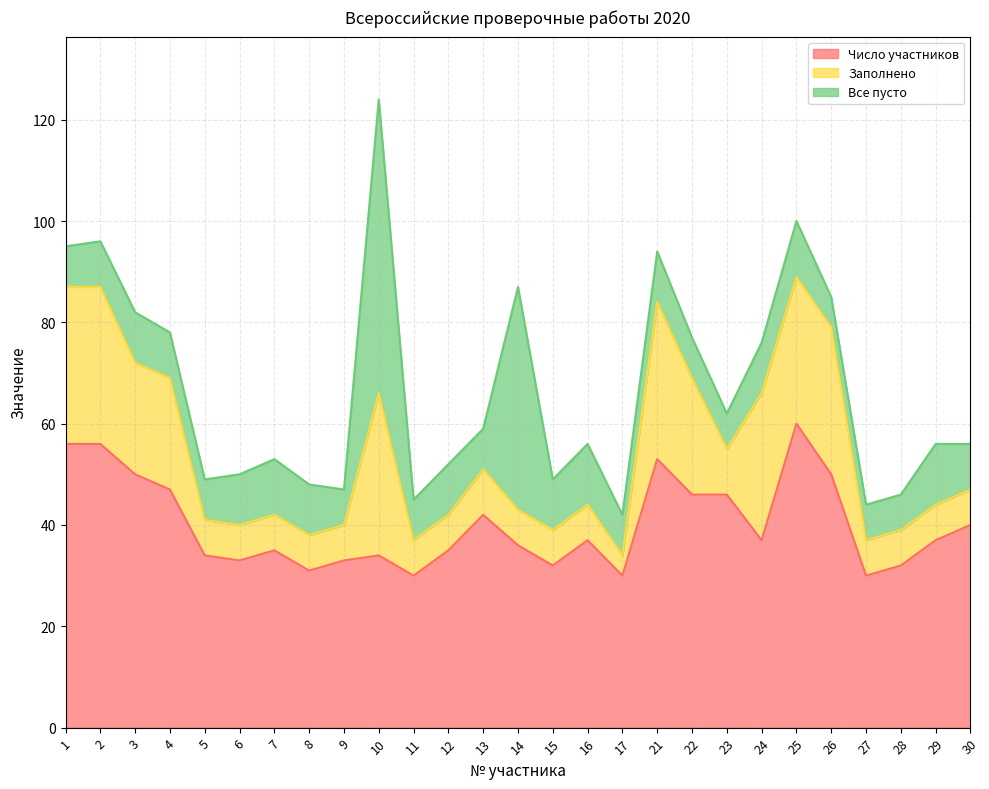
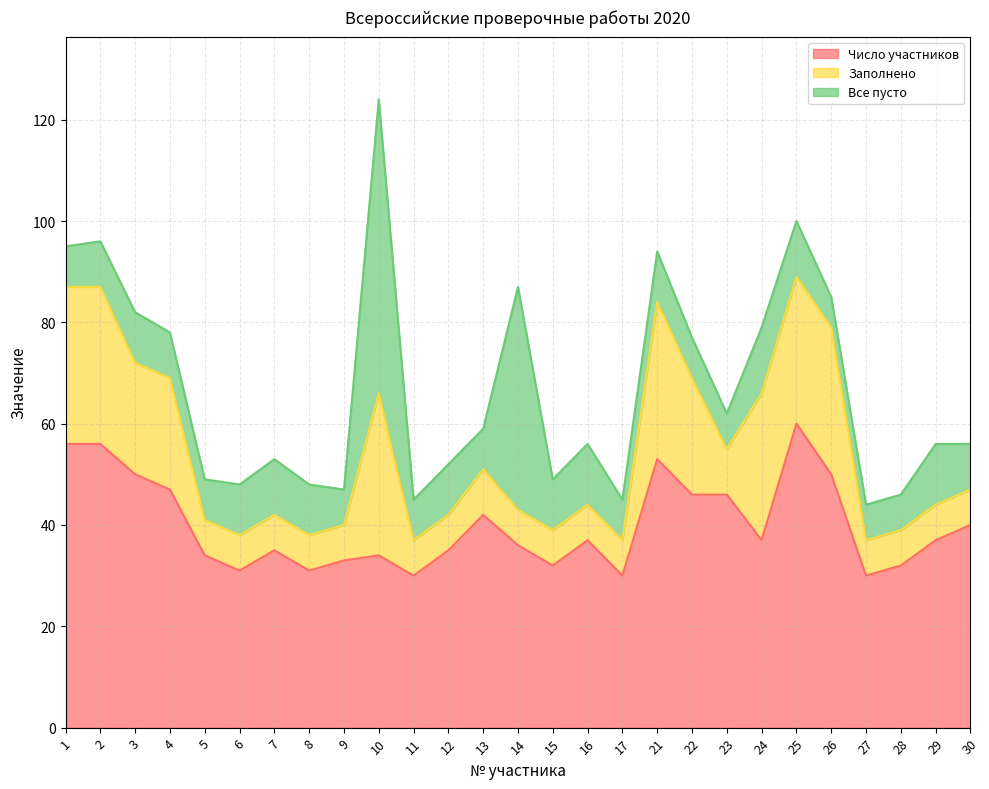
  {
    "Число участников": {
      "1": 56,
      "2": 56,
      "3": 50,
      "4": 47,
      "5": 34,
-     "6": 33,
+     "6": 31,
      "7": 35,
      "8": 31,
      "9": 33,
      "10": 34,
      "11": 30,
      "12": 35,
      "13": 42,
      "14": 36,
      "15": 32,
      "16": 37,
      "17": 30,
      "21": 53,
      "22": 46,
      "23": 46,
      "24": 37,
      "25": 60,
      "26": 50,
      "27": 30,
      "28": 32,
      "29": 37,
      "30": 40
    },
    "Заполнено": {
      "1": 31,
      "2": 31,
      "3": 22,
      "4": 22,
      "5": 7,
      "6": 7,
      "7": 7,
      "8": 7,
      "9": 7,
      "10": 32,
      "11": 7,
      "12": 7,
      "13": 9,
      "14": 7,
      "15": 7,
      "16": 7,
-     "17": 4,
+     "17": 7,
      "21": 31,
      "22": 23,
      "23": 9,
      "24": 29,
      "25": 29,
      "26": 29,
      "27": 7,
      "28": 7,
      "29": 7,
      "30": 7
    },
    "Все пусто": {
      "1": 8,
      "2": 9,
      "3": 10,
      "4": 9,
      "5": 8,
      "6": 10,
      "7": 11,
      "8": 10,
      "9": 7,
      "10": 58,
      "11": 8,
      "12": 10,
      "13": 8,
      "14": 44,
      "15": 10,
      "16": 12,
      "17": 8,
      "21": 10,
      "22": 8,
      "23": 7,
-     "24": 10,
+     "24": 13,
      "25": 11,
      "26": 6,
      "27": 7,
      "28": 7,
      "29": 12,
      "30": 9
    }
  }
